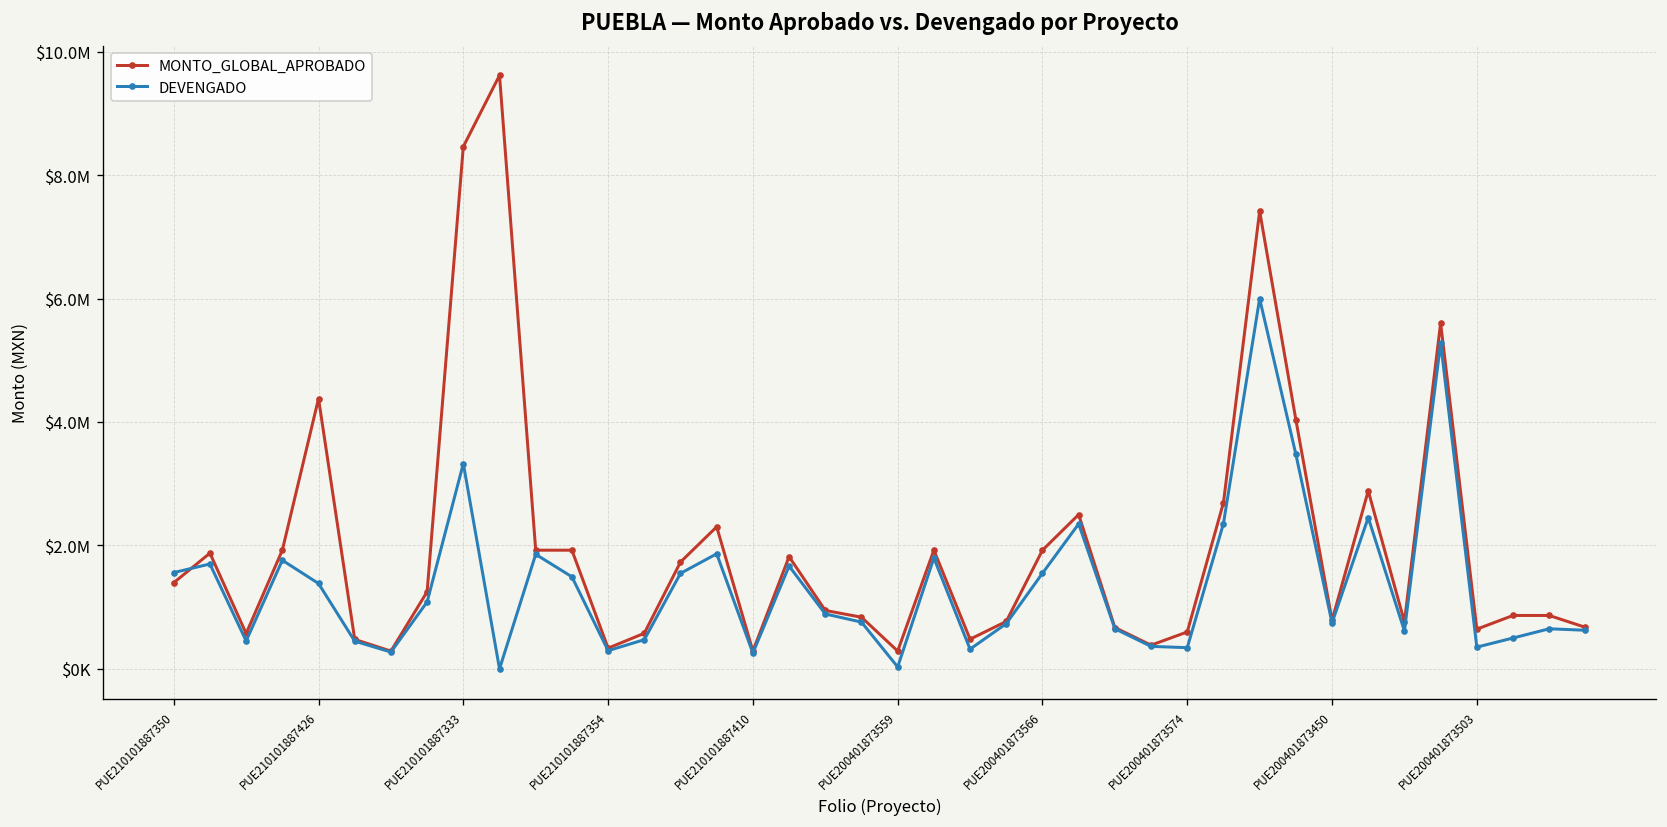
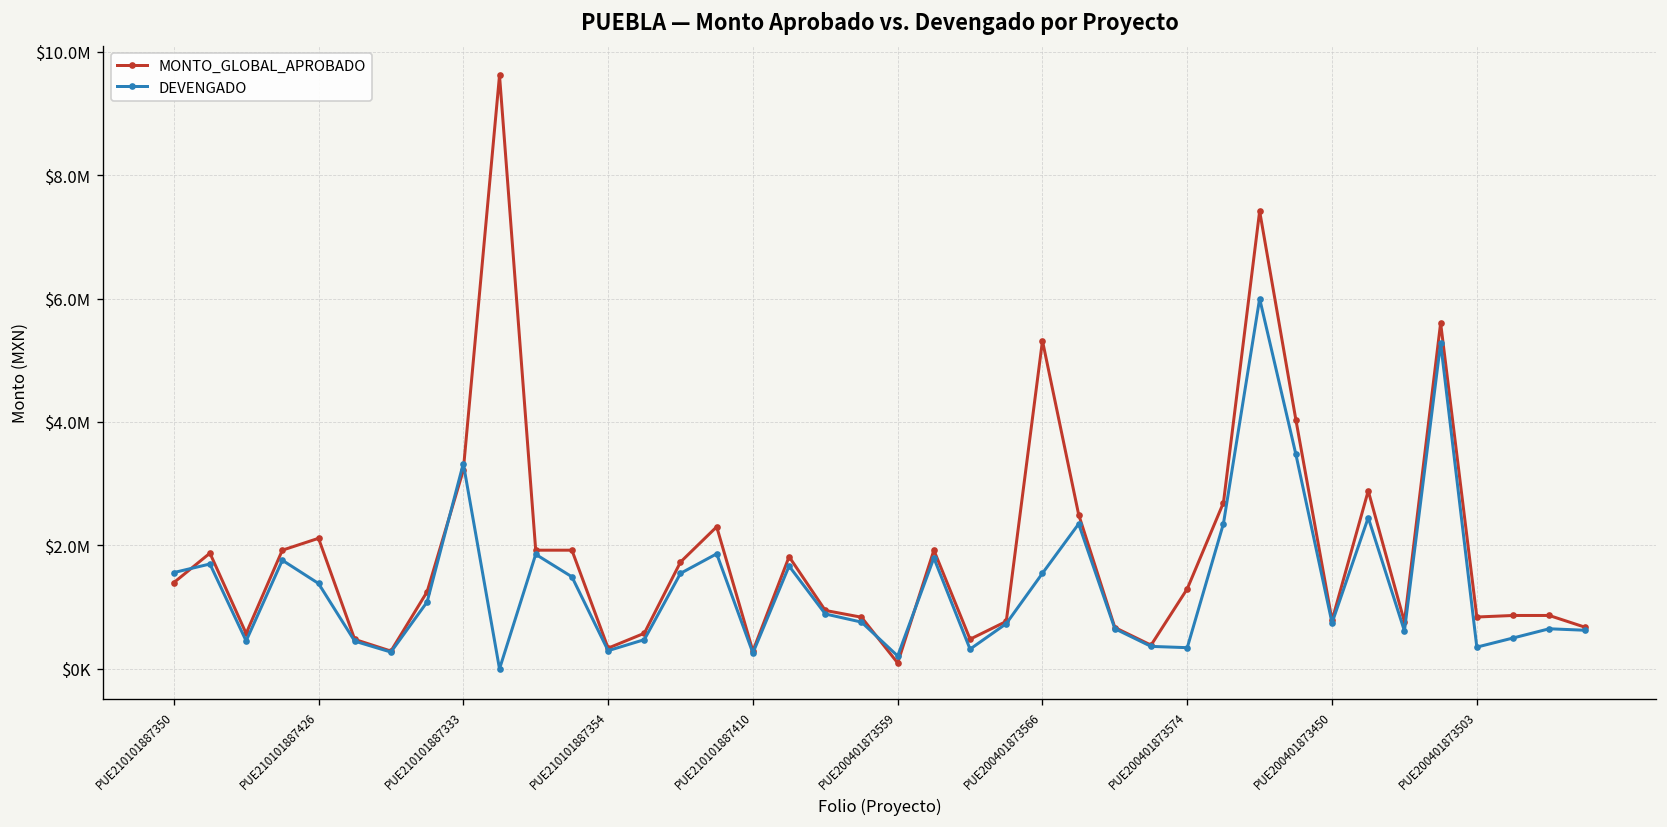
  {
    "MONTO_GLOBAL_APROBADO": {
      "PUE210101887350": "$1400000",
-     "PUE210101887426": "$4400000",
-     "PUE210101887333": "$8500000",
-     "PUE200401873559": "$300000",
-     "PUE200401873566": "$1900000",
-     "PUE200401873574": "$600000",
-     "PUE200401873503": "$600000"
+     "PUE210101887426": "$2100000",
+     "PUE210101887333": "$3200000",
+     "PUE200401873559": "$100000",
+     "PUE200401873566": "$5300000",
+     "PUE200401873574": "$1300000",
+     "PUE200401873503": "$800000"
    },
    "DEVENGADO": {
      "PUE210101887350": "$1600000",
      "PUE210101887426": "$1400000",
      "PUE210101887333": "$3300000",
-     "PUE200401873559": "$0",
+     "PUE200401873559": "$200000",
      "PUE200401873566": "$1500000",
      "PUE200401873574": "$300000",
      "PUE200401873503": "$400000"
    }
  }
